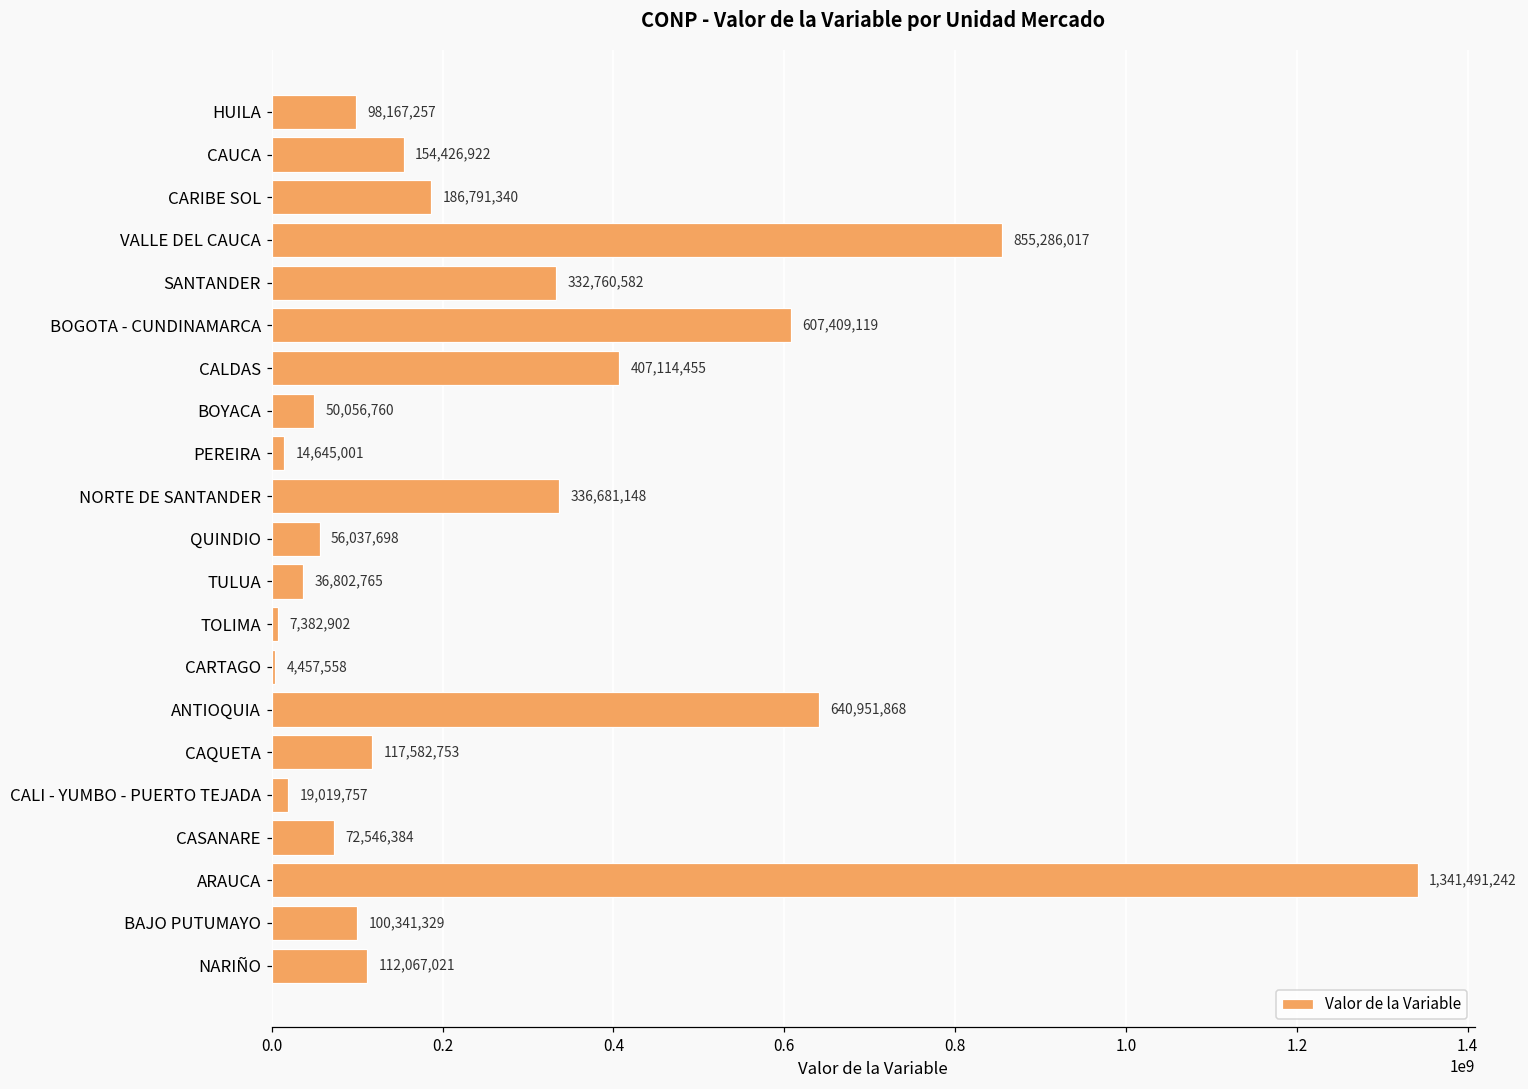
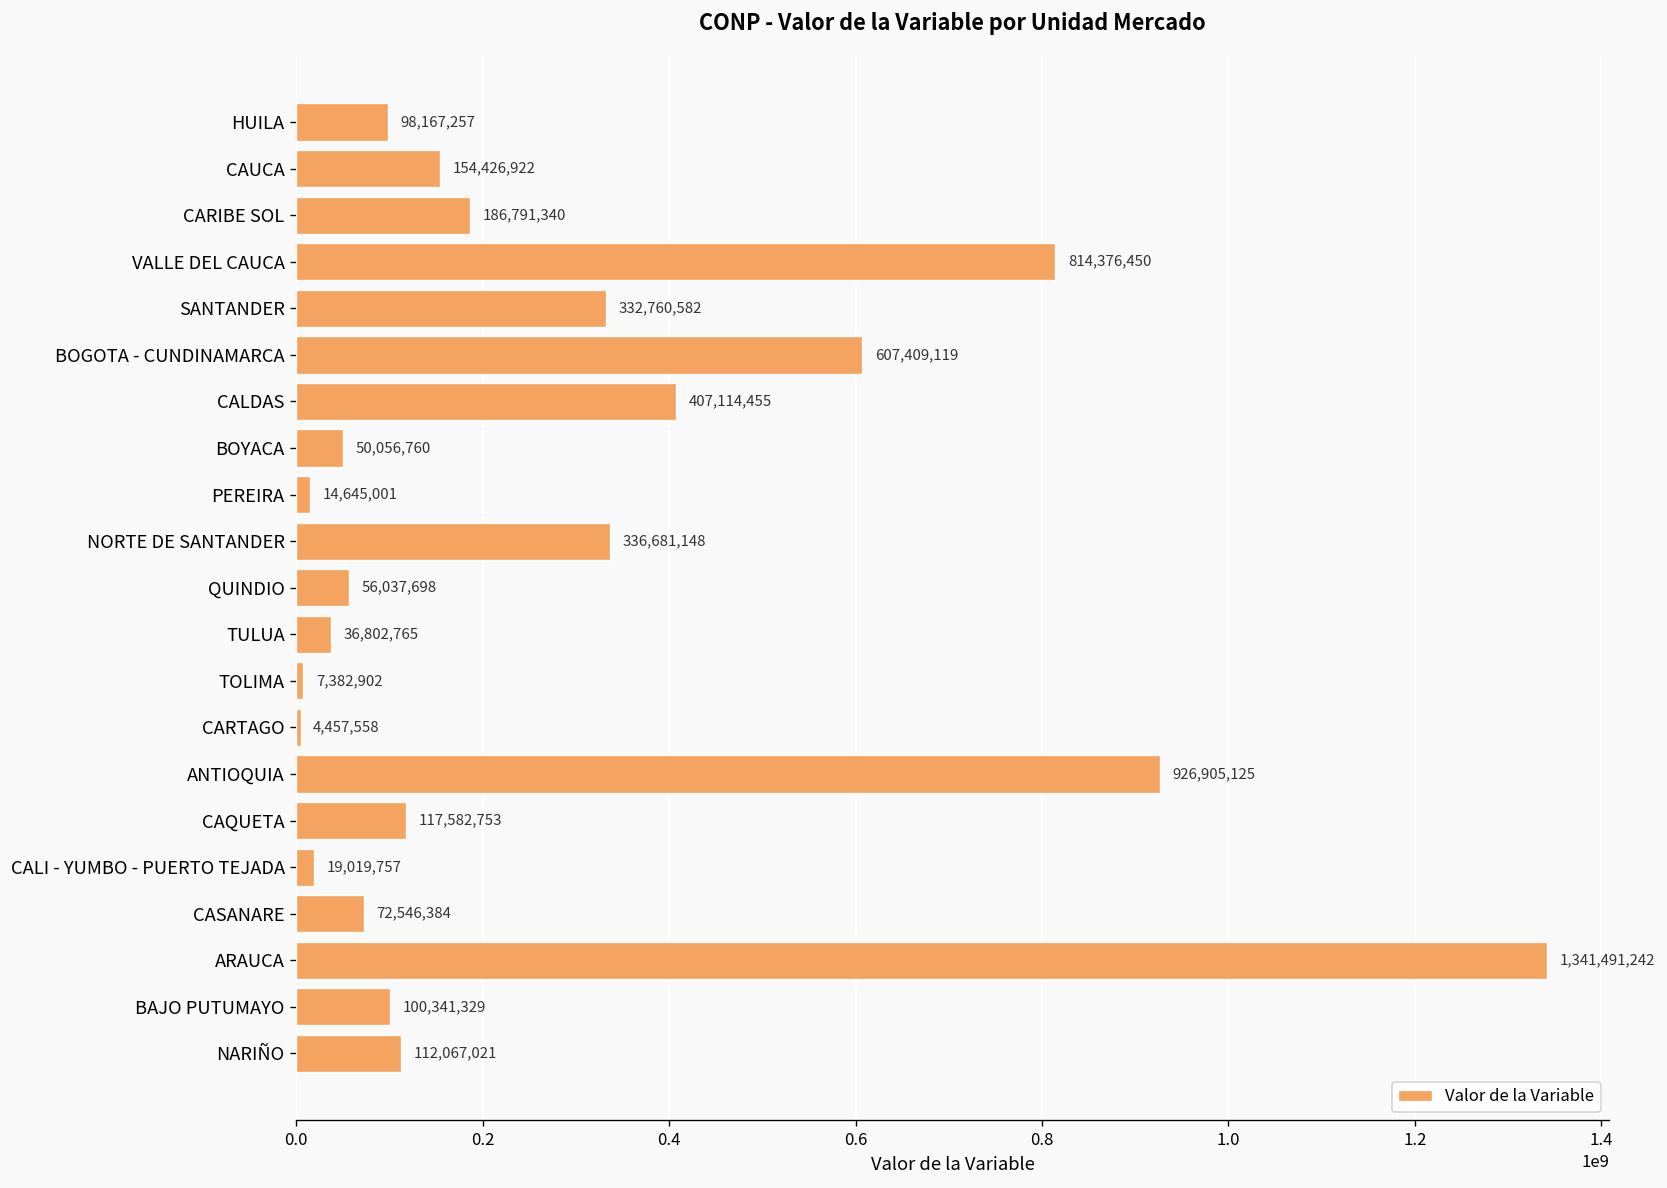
  {
    "HUILA": "98,167,257",
    "CAUCA": "154,426,922",
    "CARIBE SOL": "186,791,340",
-   "VALLE DEL CAUCA": "855,286,017",
+   "VALLE DEL CAUCA": "814,376,450",
    "SANTANDER": "332,760,582",
    "BOGOTA - CUNDINAMARCA": "607,409,119",
    "CALDAS": "407,114,455",
    "BOYACA": "50,056,760",
    "PEREIRA": "14,645,001",
    "NORTE DE SANTANDER": "336,681,148",
    "QUINDIO": "56,037,698",
    "TULUA": "36,802,765",
    "TOLIMA": "7,382,902",
    "CARTAGO": "4,457,558",
-   "ANTIOQUIA": "640,951,868",
+   "ANTIOQUIA": "926,905,125",
    "CAQUETA": "117,582,753",
    "CALI - YUMBO - PUERTO TEJADA": "19,019,757",
    "CASANARE": "72,546,384",
    "ARAUCA": "1,341,491,242",
    "BAJO PUTUMAYO": "100,341,329",
    "NARIÑO": "112,067,021"
  }
